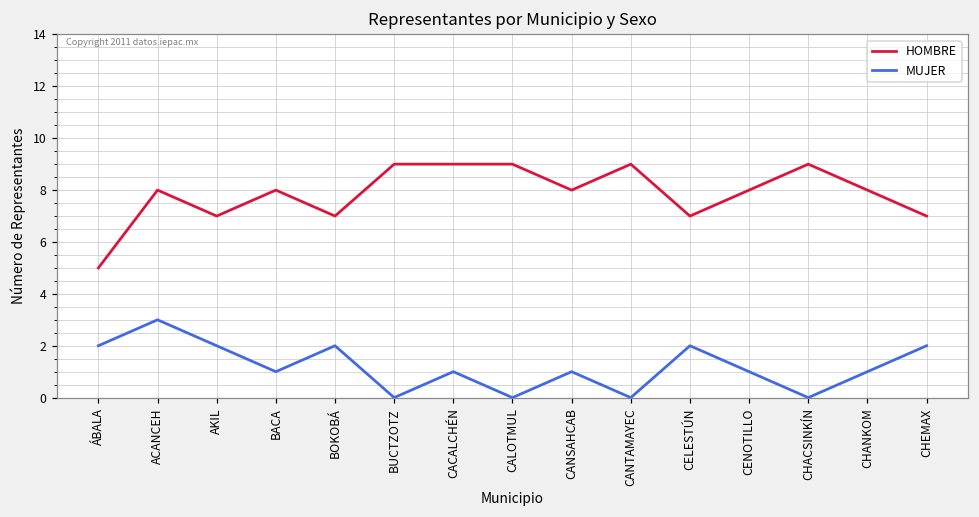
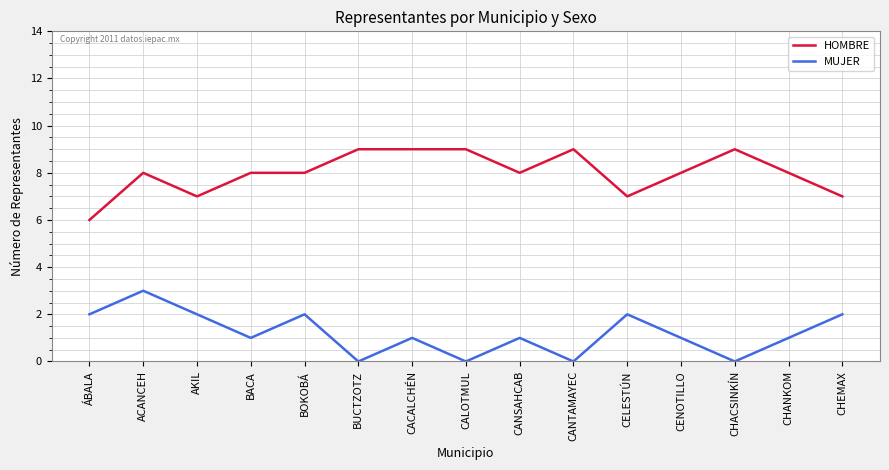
  {
    "HOMBRE": {
-     "ÁBALA": 5,
+     "ÁBALA": 6,
      "ACANCEH": 8,
      "AKIL": 7,
      "BACA": 8,
-     "BOKOBÁ": 7,
+     "BOKOBÁ": 8,
      "BUCTZOTZ": 9,
      "CACALCHÉN": 9,
      "CALOTMUL": 9,
      "CANSAHCAB": 8,
      "CANTAMAYEC": 9,
      "CELESTÚN": 7,
      "CENOTILLO": 8,
      "CHACSINKÍN": 9,
      "CHANKOM": 8,
      "CHEMAX": 7
    },
    "MUJER": {
      "ÁBALA": 2,
      "ACANCEH": 3,
      "AKIL": 2,
      "BACA": 1,
      "BOKOBÁ": 2,
      "BUCTZOTZ": 0,
      "CACALCHÉN": 1,
      "CALOTMUL": 0,
      "CANSAHCAB": 1,
      "CANTAMAYEC": 0,
      "CELESTÚN": 2,
      "CENOTILLO": 1,
      "CHACSINKÍN": 0,
      "CHANKOM": 1,
      "CHEMAX": 2
    }
  }
